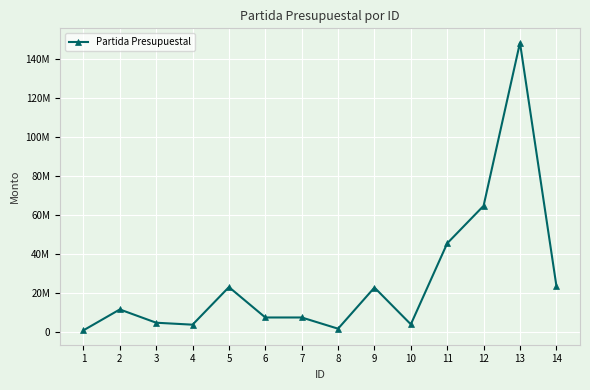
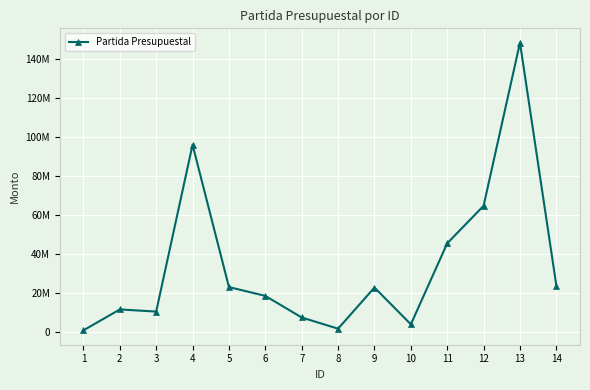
  {
    "1": 1000000,
    "2": 12000000,
-   "3": 5000000,
-   "4": 4000000,
+   "3": 11000000,
+   "4": 96000000,
    "5": 23000000,
-   "6": 8000000,
+   "6": 19000000,
    "7": 8000000,
    "8": 2000000,
    "9": 23000000,
    "10": 4000000,
    "11": 46000000,
    "12": 65000000,
    "13": 148000000,
    "14": 24000000
  }
